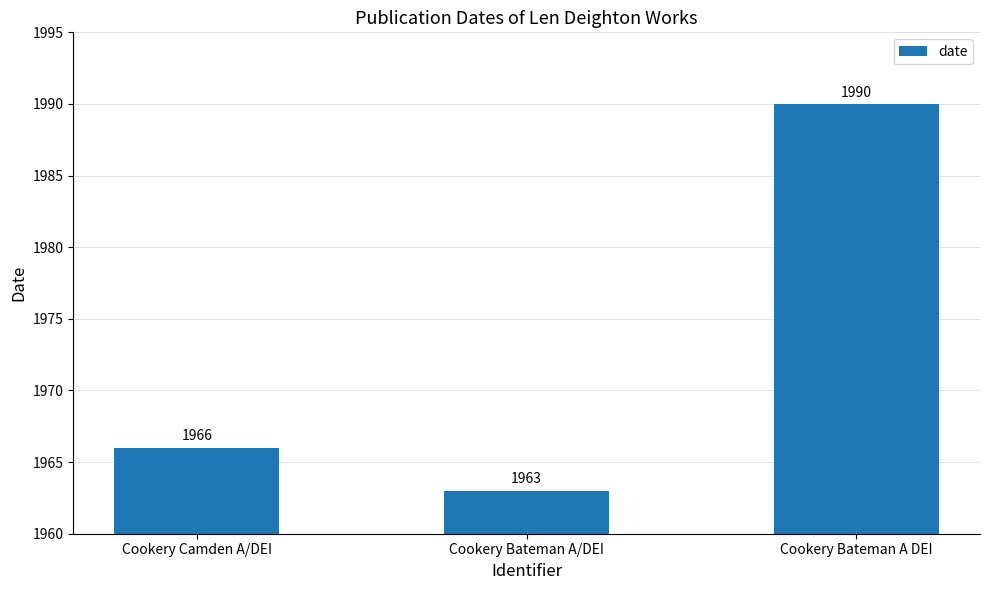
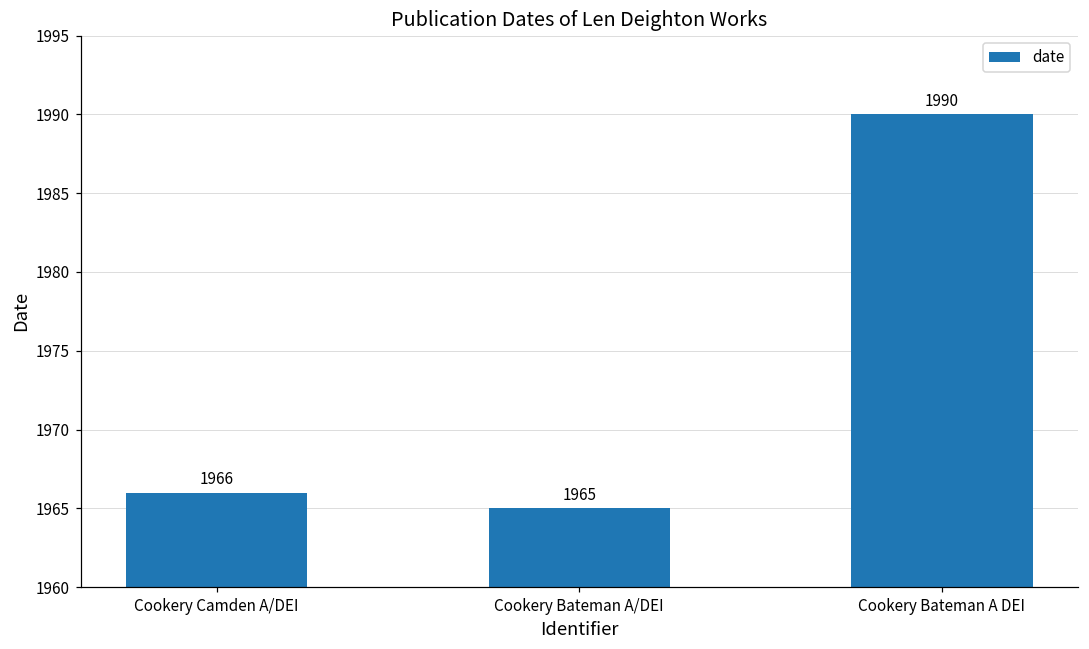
  {
    "Cookery Camden A/DEI": 1966,
-   "Cookery Bateman A/DEI": 1963,
+   "Cookery Bateman A/DEI": 1965,
    "Cookery Bateman A DEI": 1990
  }
